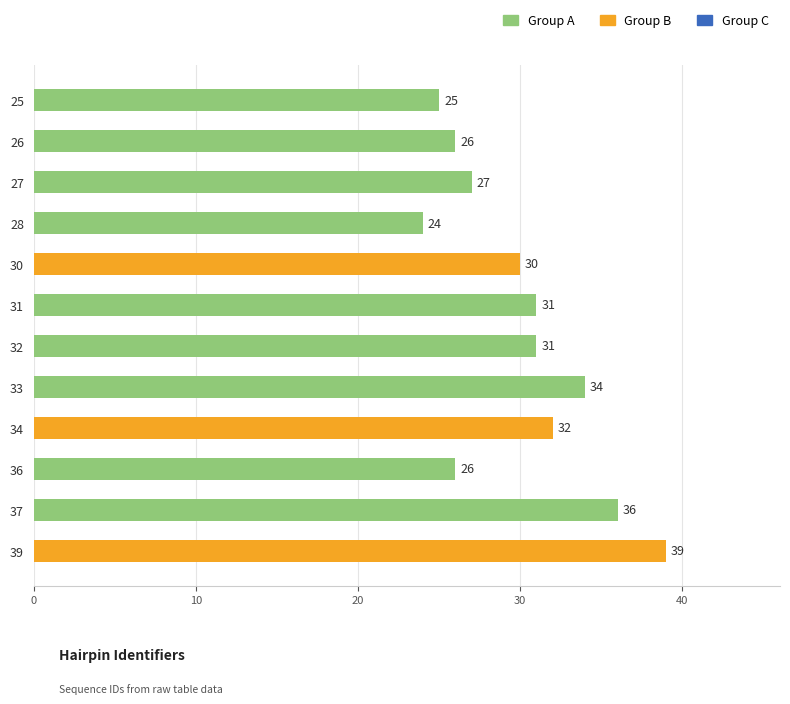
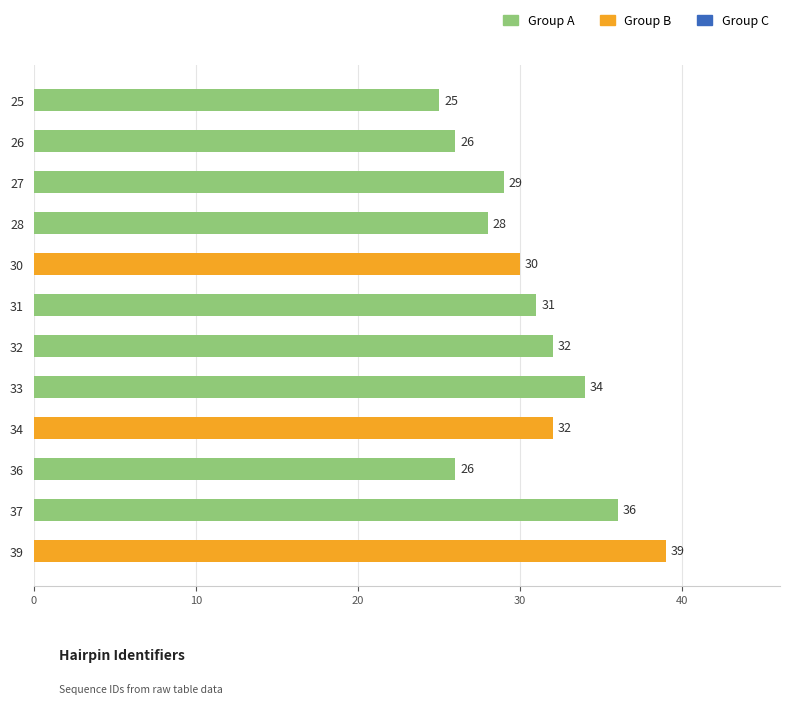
  {
    "25": 25,
    "26": 26,
-   "27": 27,
-   "28": 24,
+   "27": 29,
+   "28": 28,
    "30": 30,
    "31": 31,
-   "32": 31,
+   "32": 32,
    "33": 34,
    "34": 32,
    "36": 26,
    "37": 36,
    "39": 39
  }
